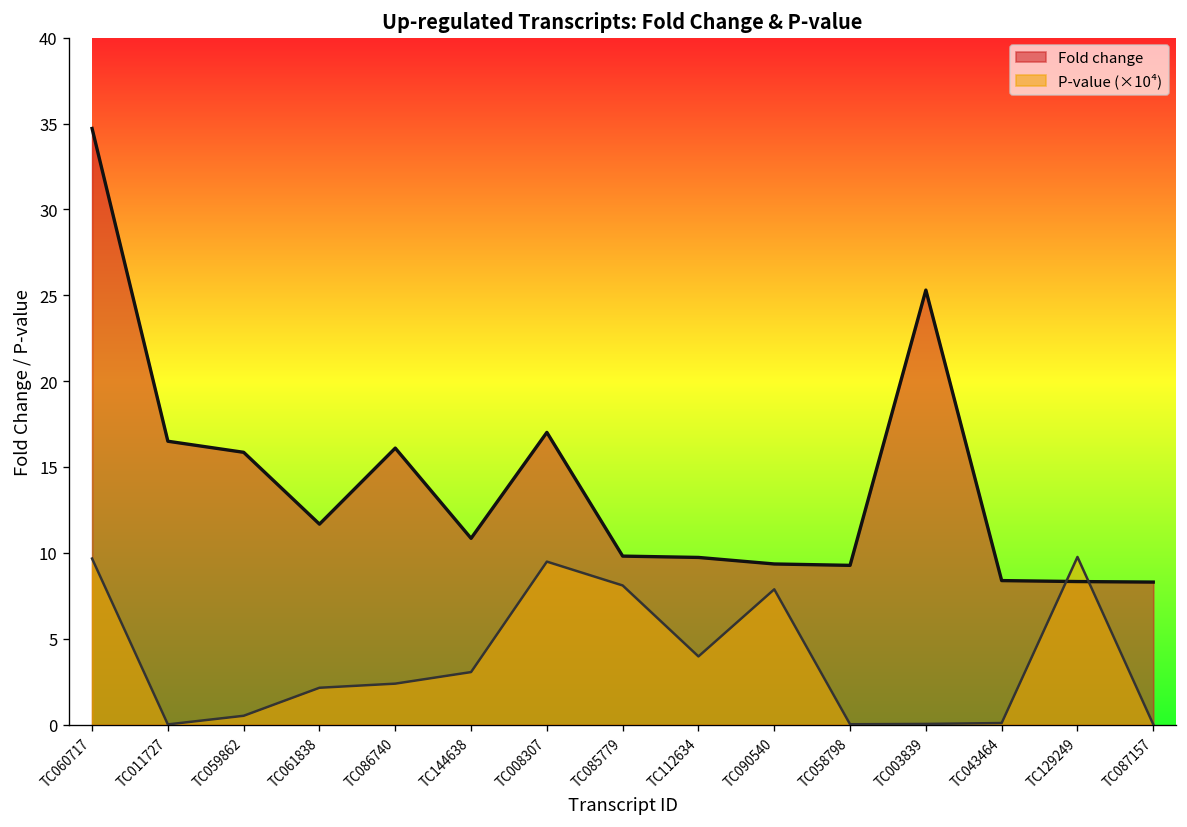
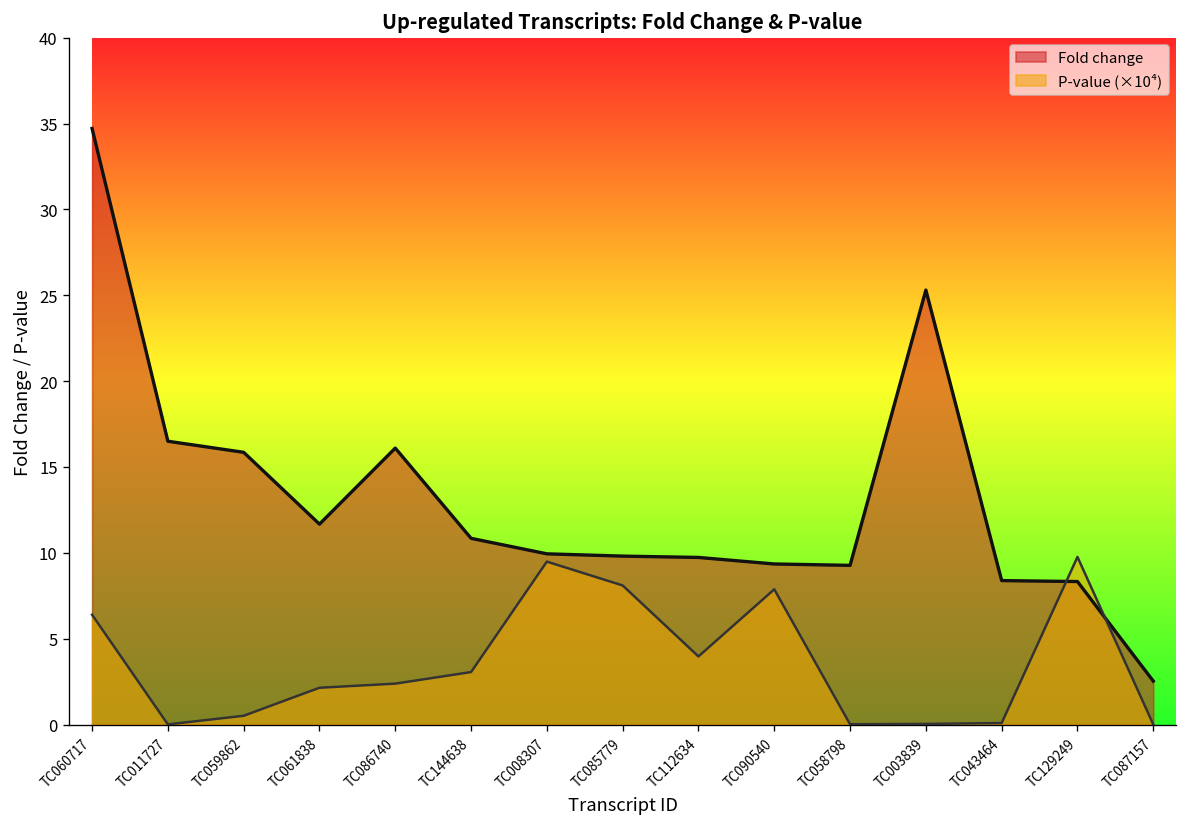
  {
    "Fold change": {
      "TC060717": 34.7,
      "TC011727": 16.5,
      "TC059862": 15.9,
      "TC061838": 11.7,
      "TC086740": 16.1,
      "TC144638": 10.8,
-     "TC008307": 17.0,
+     "TC008307": 9.9,
      "TC085779": 9.8,
      "TC112634": 9.7,
      "TC090540": 9.4,
      "TC058798": 9.3,
      "TC003839": 25.3,
      "TC043464": 8.4,
      "TC129249": 8.3,
-     "TC087157": 8.3
+     "TC087157": 2.5
    },
    "P-value (×10⁴)": {
-     "TC060717": 9.7,
+     "TC060717": 6.4,
      "TC011727": 0.0,
      "TC059862": 0.5,
      "TC061838": 2.1,
      "TC086740": 2.4,
      "TC144638": 3.1,
      "TC008307": 9.5,
      "TC085779": 8.1,
      "TC112634": 4.0,
      "TC090540": 7.9,
      "TC058798": 0.0,
      "TC003839": 0.0,
      "TC043464": 0.1,
      "TC129249": 9.8,
      "TC087157": 0.0
    }
  }
